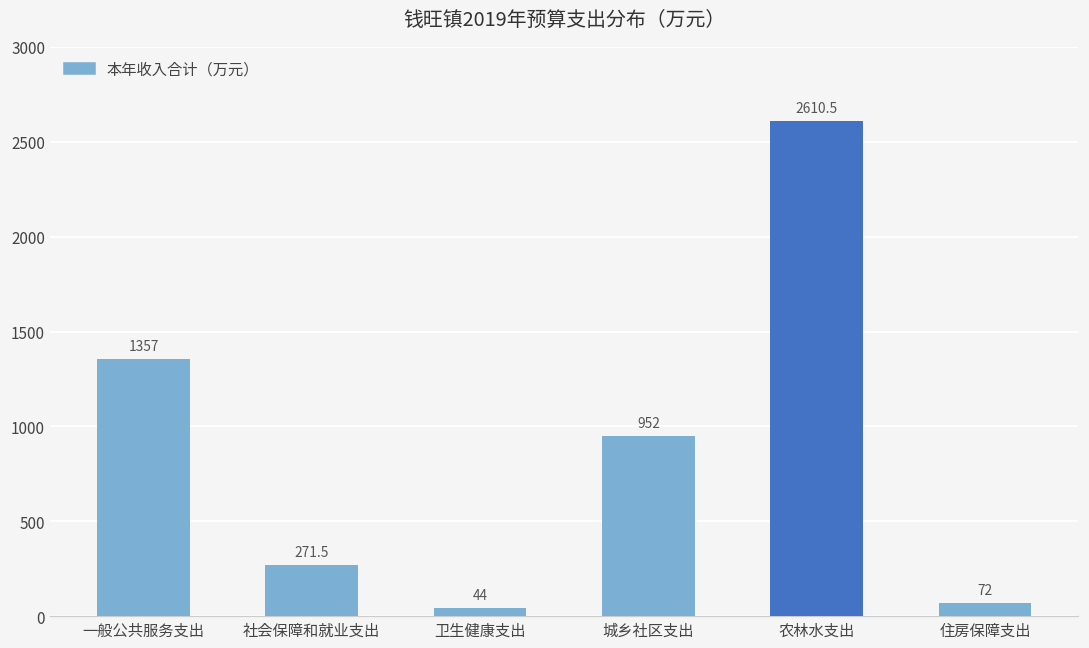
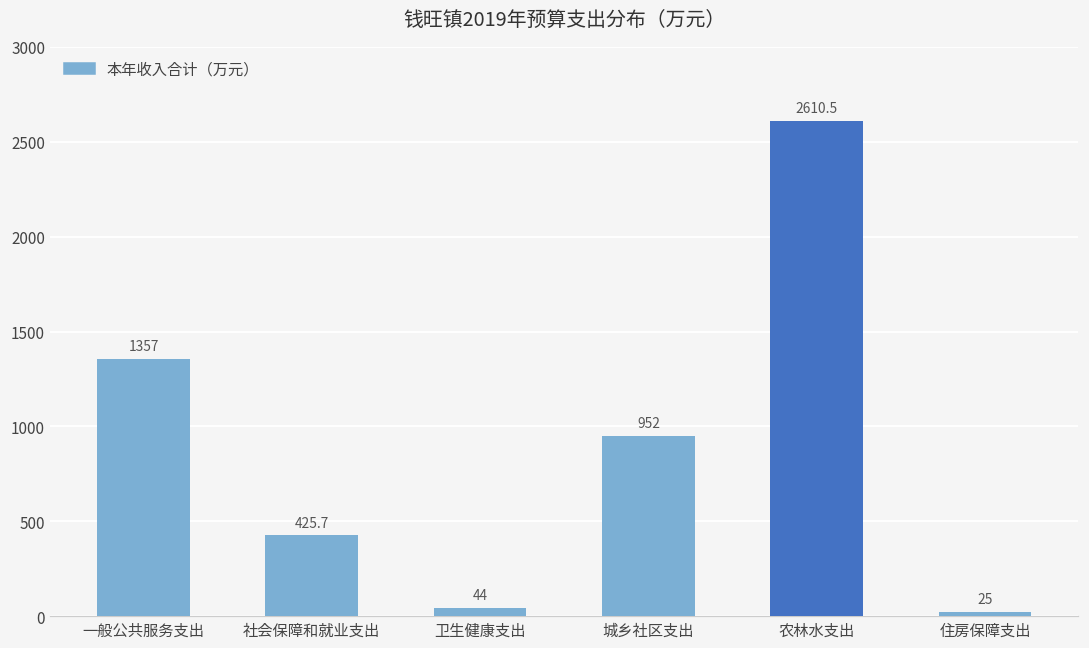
  {
    "一般公共服务支出": 1357,
-   "社会保障和就业支出": 271.5,
+   "社会保障和就业支出": 425.7,
    "卫生健康支出": 44,
    "城乡社区支出": 952,
    "农林水支出": 2610.5,
-   "住房保障支出": 72
+   "住房保障支出": 25
  }
